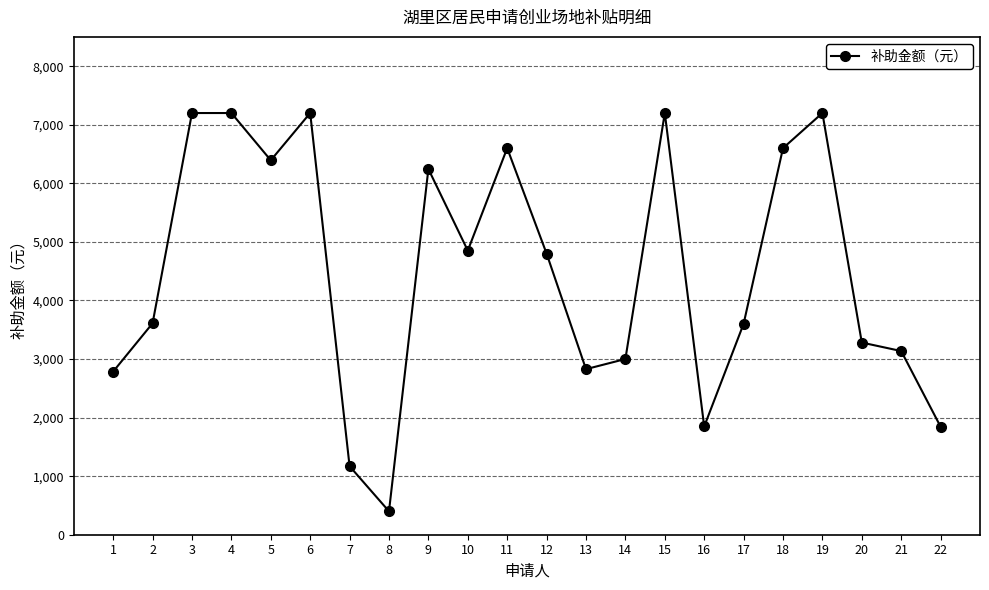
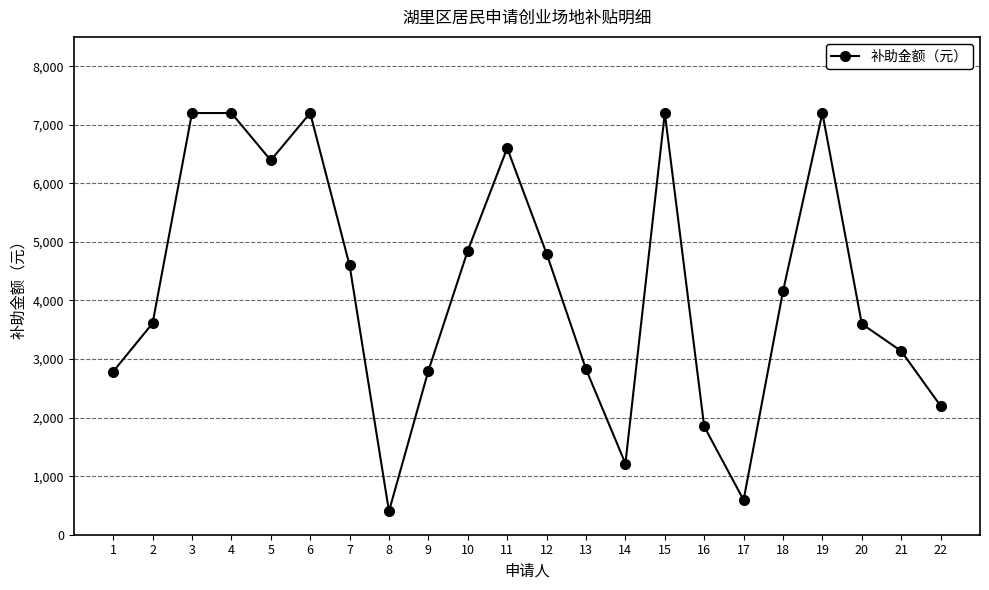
  {
    "1": "2,800",
    "2": "3,600",
    "3": "7,200",
    "4": "7,200",
    "5": "6,400",
    "6": "7,200",
-   "7": "1,200",
+   "7": "4,600",
    "8": "400",
-   "9": "6,200",
+   "9": "2,800",
    "10": "4,900",
    "11": "6,600",
    "12": "4,800",
    "13": "2,800",
-   "14": "3,000",
+   "14": "1,200",
    "15": "7,200",
    "16": "1,800",
-   "17": "3,600",
-   "18": "6,600",
+   "17": "600",
+   "18": "4,200",
    "19": "7,200",
-   "20": "3,300",
+   "20": "3,600",
    "21": "3,100",
-   "22": "1,800"
+   "22": "2,200"
  }
